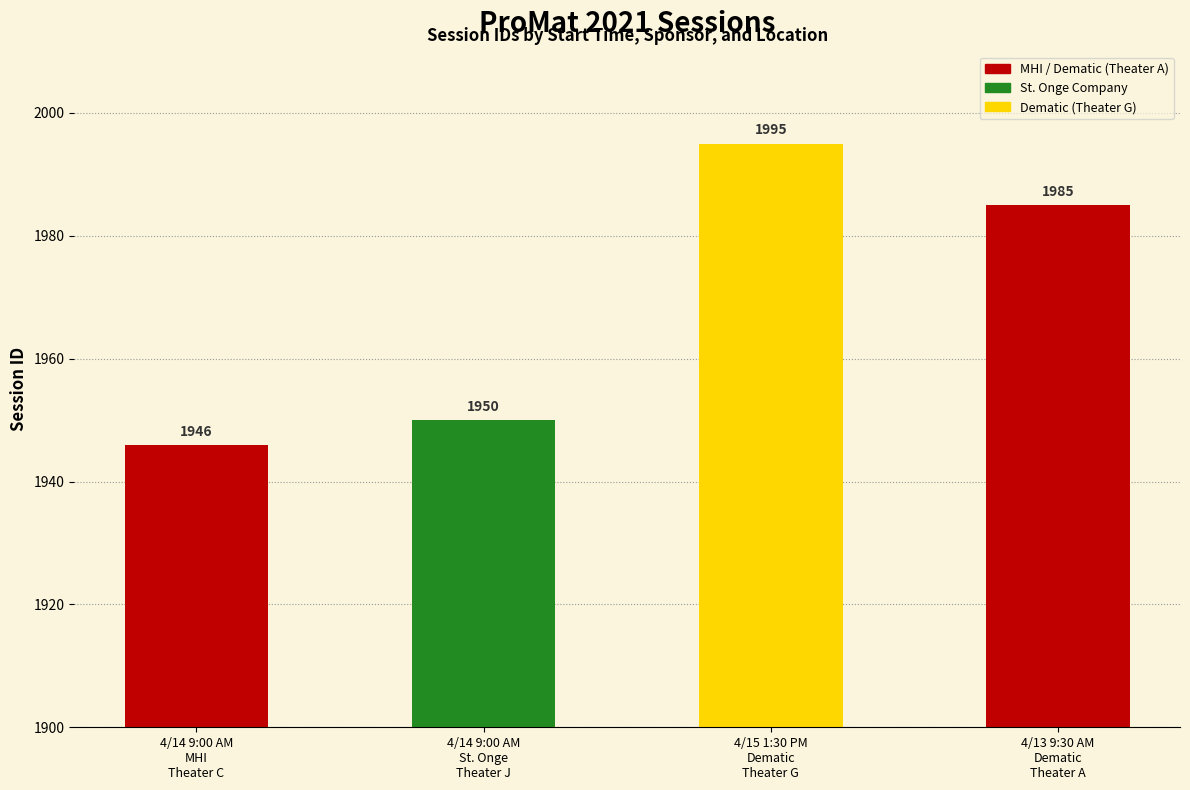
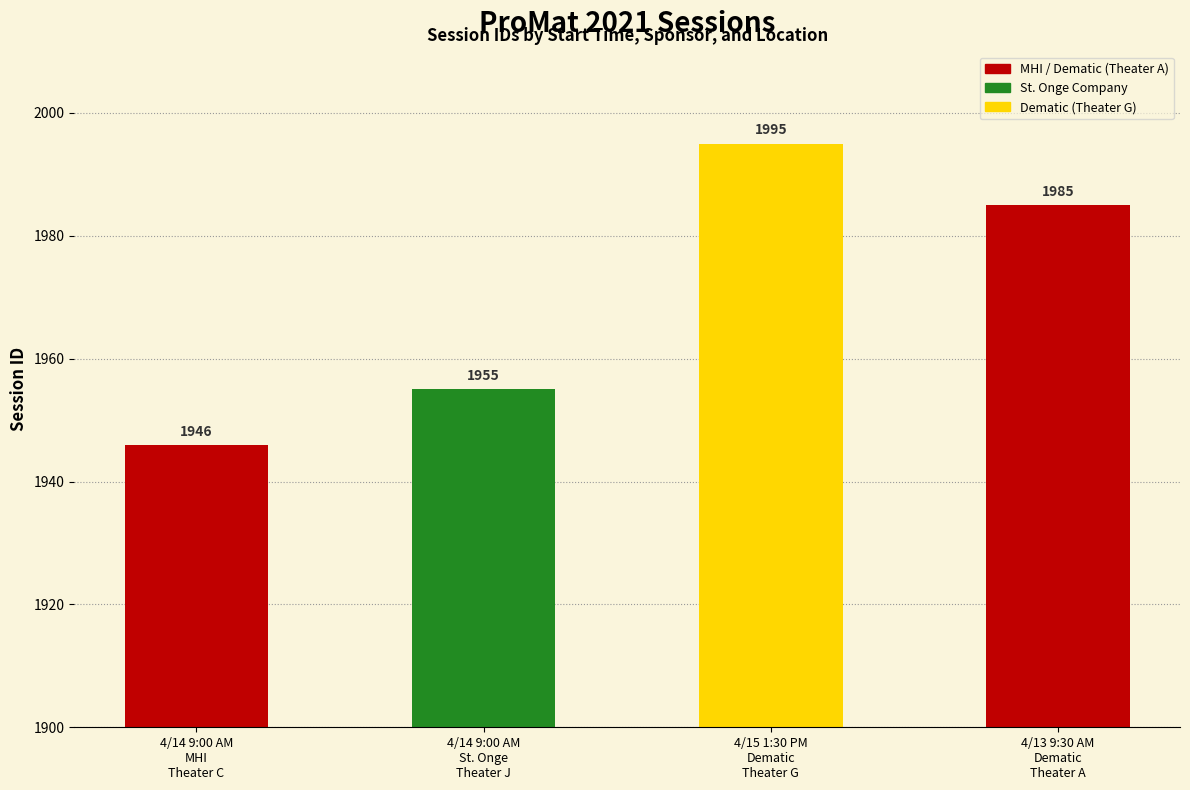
  {
    "4/14 9:00 AM MHI Theater C": 1946,
-   "4/14 9:00 AM St. Onge Theater J": 1950,
+   "4/14 9:00 AM St. Onge Theater J": 1955,
    "4/15 1:30 PM Dematic Theater G": 1995,
    "4/13 9:30 AM Dematic Theater A": 1985
  }
